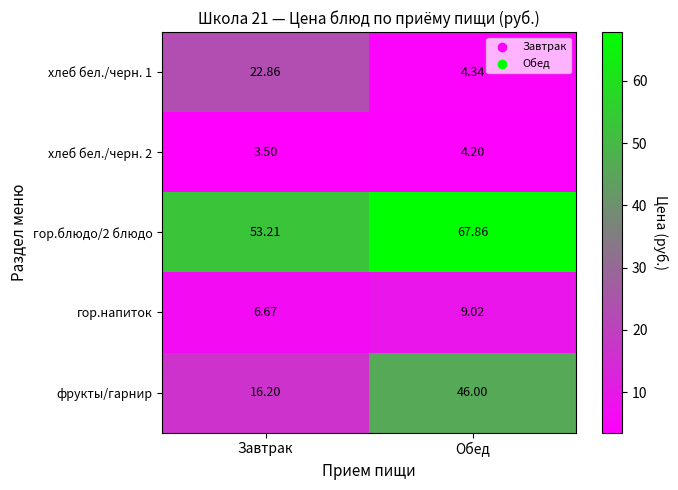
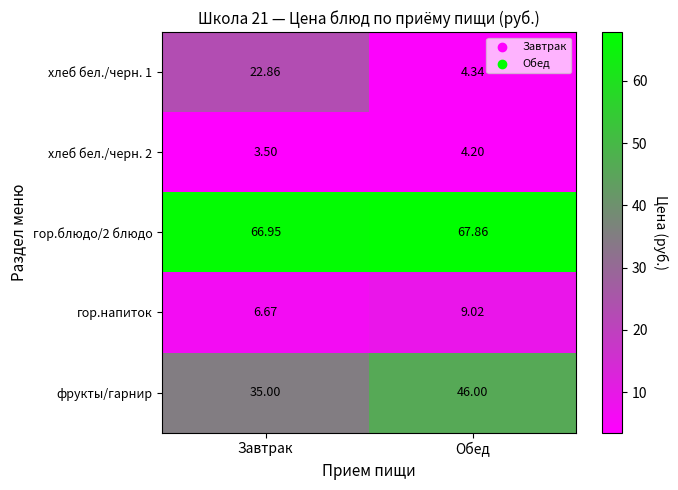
  {
    "хлеб бел./черн. 1": {
      "Завтрак": 22.86,
      "Обед": 4.34
    },
    "хлеб бел./черн. 2": {
      "Завтрак": 3.50,
      "Обед": 4.20
    },
    "гор.блюдо/2 блюдо": {
-     "Завтрак": 53.21,
+     "Завтрак": 66.95,
      "Обед": 67.86
    },
    "гор.напиток": {
      "Завтрак": 6.67,
      "Обед": 9.02
    },
    "фрукты/гарнир": {
-     "Завтрак": 16.20,
+     "Завтрак": 35.00,
      "Обед": 46.00
    }
  }
